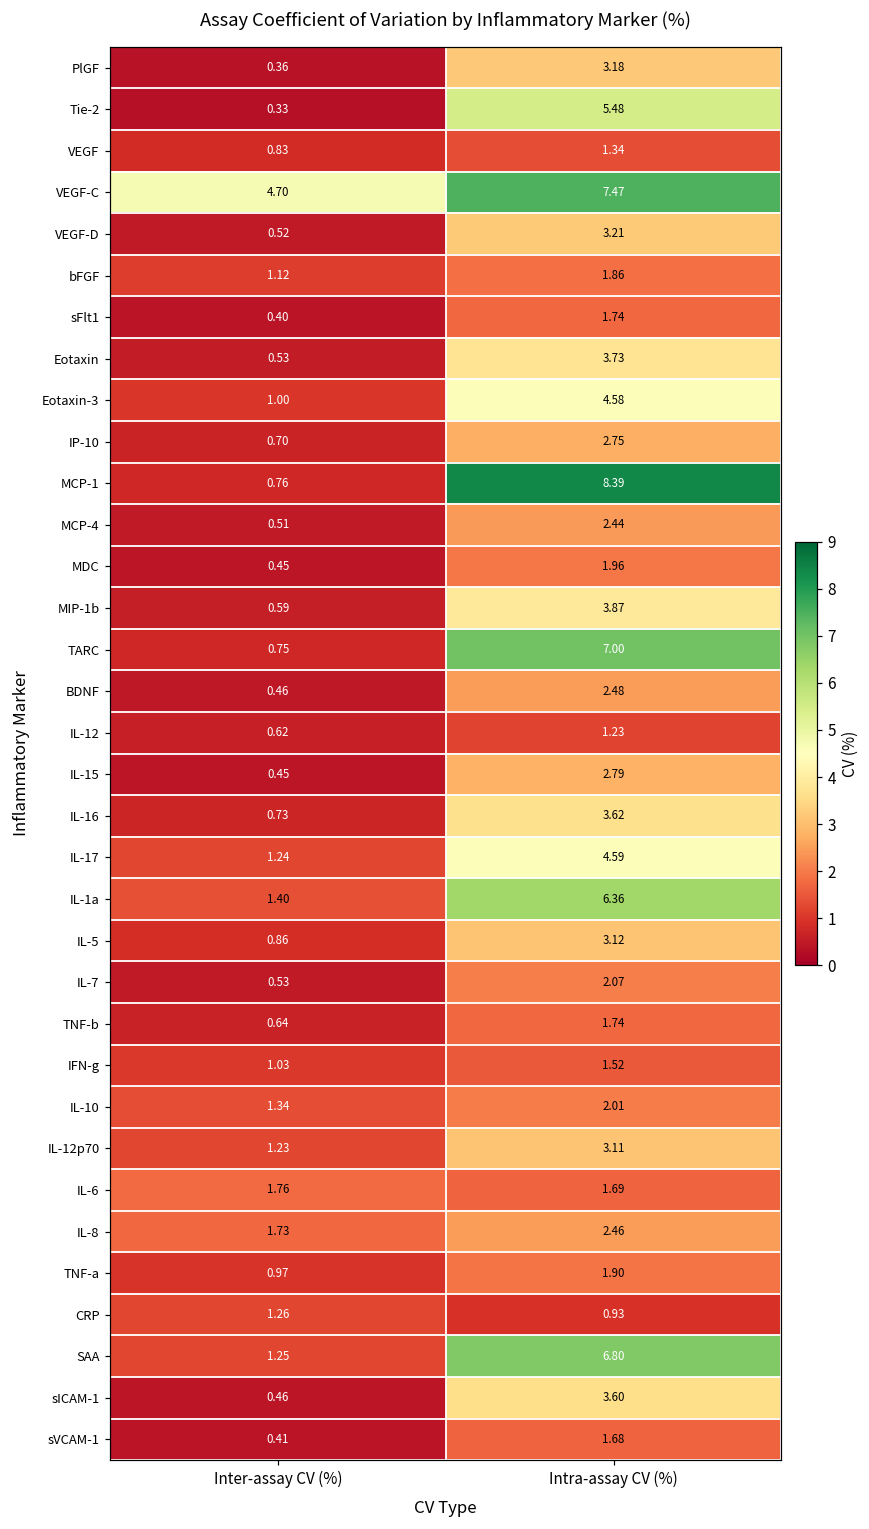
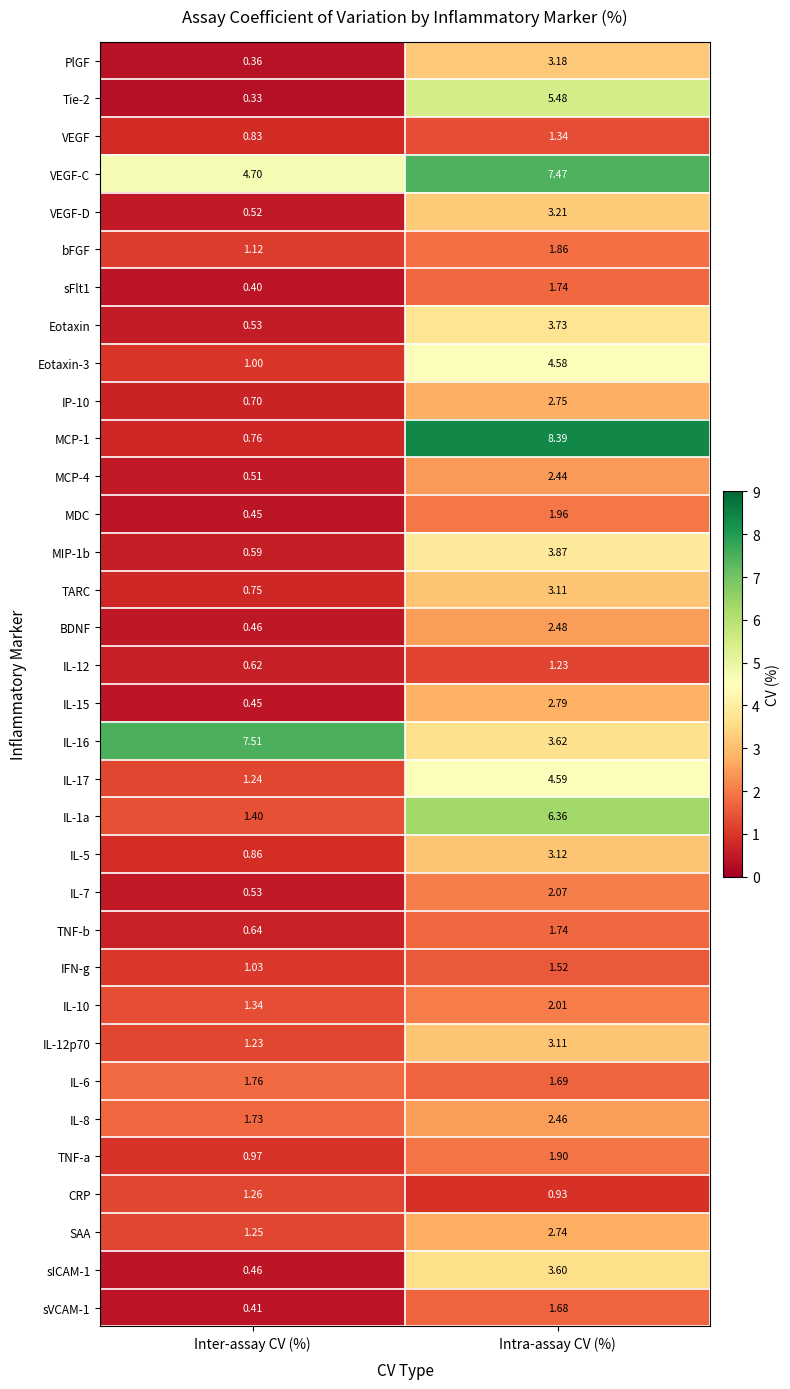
  {
    "PlGF": {
      "Inter-assay CV (%)": 0.36,
      "Intra-assay CV (%)": 3.18
    },
    "Tie-2": {
      "Inter-assay CV (%)": 0.33,
      "Intra-assay CV (%)": 5.48
    },
    "VEGF": {
      "Inter-assay CV (%)": 0.83,
      "Intra-assay CV (%)": 1.34
    },
    "VEGF-C": {
      "Inter-assay CV (%)": 4.70,
      "Intra-assay CV (%)": 7.47
    },
    "VEGF-D": {
      "Inter-assay CV (%)": 0.52,
      "Intra-assay CV (%)": 3.21
    },
    "bFGF": {
      "Inter-assay CV (%)": 1.12,
      "Intra-assay CV (%)": 1.86
    },
    "sFlt1": {
      "Inter-assay CV (%)": 0.40,
      "Intra-assay CV (%)": 1.74
    },
    "Eotaxin": {
      "Inter-assay CV (%)": 0.53,
      "Intra-assay CV (%)": 3.73
    },
    "Eotaxin-3": {
      "Inter-assay CV (%)": 1.00,
      "Intra-assay CV (%)": 4.58
    },
    "IP-10": {
      "Inter-assay CV (%)": 0.70,
      "Intra-assay CV (%)": 2.75
    },
    "MCP-1": {
      "Inter-assay CV (%)": 0.76,
      "Intra-assay CV (%)": 8.39
    },
    "MCP-4": {
      "Inter-assay CV (%)": 0.51,
      "Intra-assay CV (%)": 2.44
    },
    "MDC": {
      "Inter-assay CV (%)": 0.45,
      "Intra-assay CV (%)": 1.96
    },
    "MIP-1b": {
      "Inter-assay CV (%)": 0.59,
      "Intra-assay CV (%)": 3.87
    },
    "TARC": {
      "Inter-assay CV (%)": 0.75,
-     "Intra-assay CV (%)": 7.00
+     "Intra-assay CV (%)": 3.11
    },
    "BDNF": {
      "Inter-assay CV (%)": 0.46,
      "Intra-assay CV (%)": 2.48
    },
    "IL-12": {
      "Inter-assay CV (%)": 0.62,
      "Intra-assay CV (%)": 1.23
    },
    "IL-15": {
      "Inter-assay CV (%)": 0.45,
      "Intra-assay CV (%)": 2.79
    },
    "IL-16": {
-     "Inter-assay CV (%)": 0.73,
+     "Inter-assay CV (%)": 7.51,
      "Intra-assay CV (%)": 3.62
    },
    "IL-17": {
      "Inter-assay CV (%)": 1.24,
      "Intra-assay CV (%)": 4.59
    },
    "IL-1a": {
      "Inter-assay CV (%)": 1.40,
      "Intra-assay CV (%)": 6.36
    },
    "IL-5": {
      "Inter-assay CV (%)": 0.86,
      "Intra-assay CV (%)": 3.12
    },
    "IL-7": {
      "Inter-assay CV (%)": 0.53,
      "Intra-assay CV (%)": 2.07
    },
    "TNF-b": {
      "Inter-assay CV (%)": 0.64,
      "Intra-assay CV (%)": 1.74
    },
    "IFN-g": {
      "Inter-assay CV (%)": 1.03,
      "Intra-assay CV (%)": 1.52
    },
    "IL-10": {
      "Inter-assay CV (%)": 1.34,
      "Intra-assay CV (%)": 2.01
    },
    "IL-12p70": {
      "Inter-assay CV (%)": 1.23,
      "Intra-assay CV (%)": 3.11
    },
    "IL-6": {
      "Inter-assay CV (%)": 1.76,
      "Intra-assay CV (%)": 1.69
    },
    "IL-8": {
      "Inter-assay CV (%)": 1.73,
      "Intra-assay CV (%)": 2.46
    },
    "TNF-a": {
      "Inter-assay CV (%)": 0.97,
      "Intra-assay CV (%)": 1.90
    },
    "CRP": {
      "Inter-assay CV (%)": 1.26,
      "Intra-assay CV (%)": 0.93
    },
    "SAA": {
      "Inter-assay CV (%)": 1.25,
-     "Intra-assay CV (%)": 6.80
+     "Intra-assay CV (%)": 2.74
    },
    "sICAM-1": {
      "Inter-assay CV (%)": 0.46,
      "Intra-assay CV (%)": 3.60
    },
    "sVCAM-1": {
      "Inter-assay CV (%)": 0.41,
      "Intra-assay CV (%)": 1.68
    }
  }
